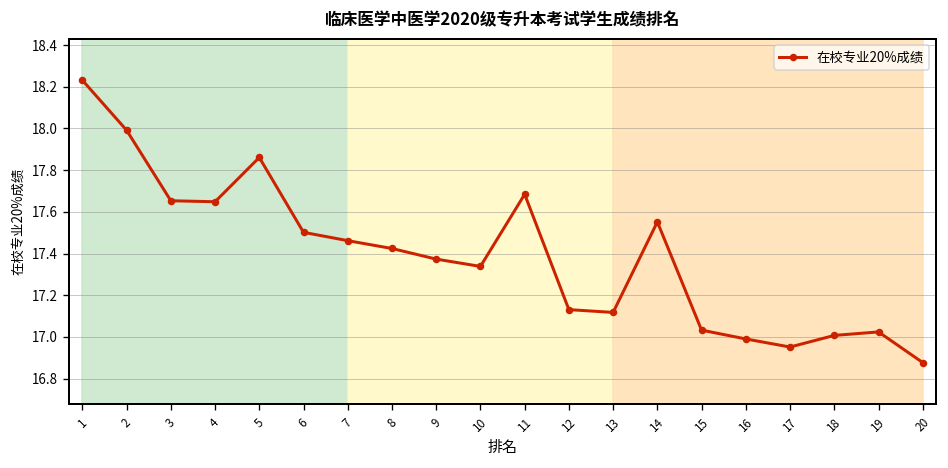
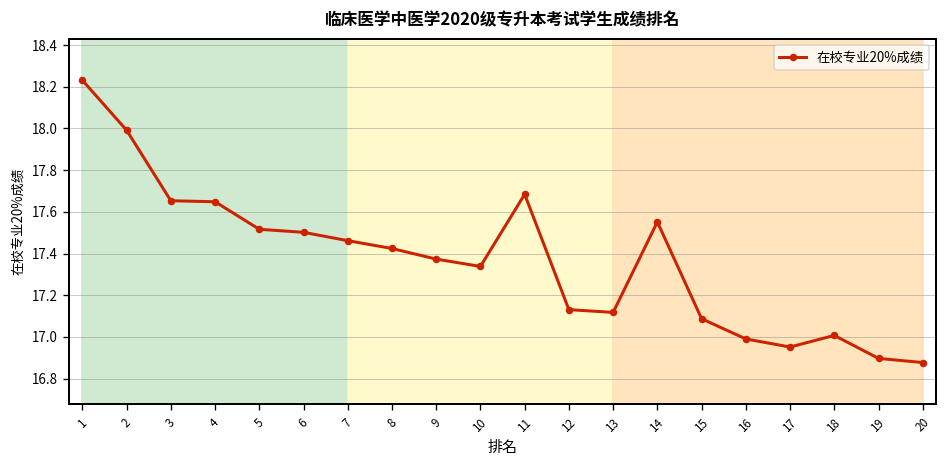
  {
    "1": 18.23,
    "2": 17.99,
    "3": 17.65,
    "4": 17.65,
-   "5": 17.86,
+   "5": 17.52,
    "6": 17.50,
    "7": 17.46,
    "8": 17.42,
    "9": 17.37,
    "10": 17.34,
    "11": 17.68,
    "12": 17.13,
    "13": 17.12,
    "14": 17.55,
-   "15": 17.03,
+   "15": 17.09,
    "16": 16.99,
    "17": 16.95,
    "18": 17.01,
-   "19": 17.02,
+   "19": 16.90,
    "20": 16.88
  }
